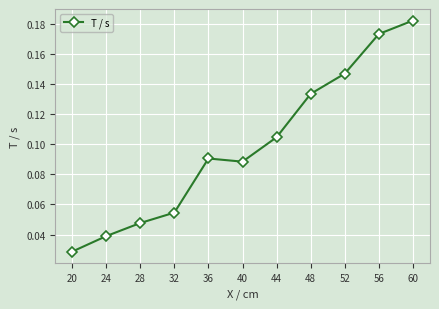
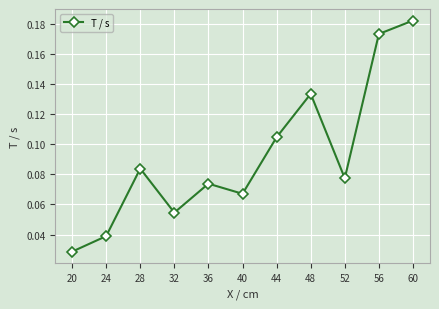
  {
    "20": 0.029,
    "24": 0.039,
-   "28": 0.048,
+   "28": 0.084,
    "32": 0.055,
-   "36": 0.091,
-   "40": 0.088,
+   "36": 0.074,
+   "40": 0.067,
    "44": 0.105,
    "48": 0.133,
-   "52": 0.147,
+   "52": 0.077,
    "56": 0.173,
    "60": 0.182
  }
